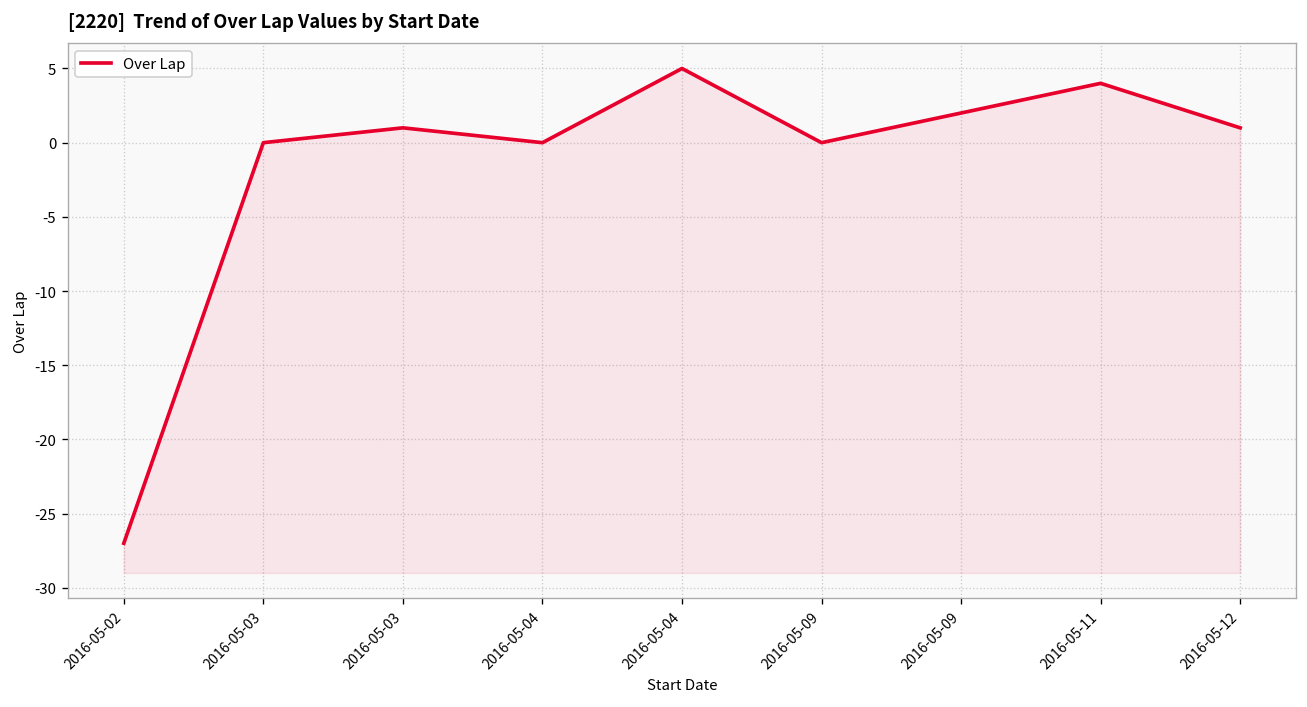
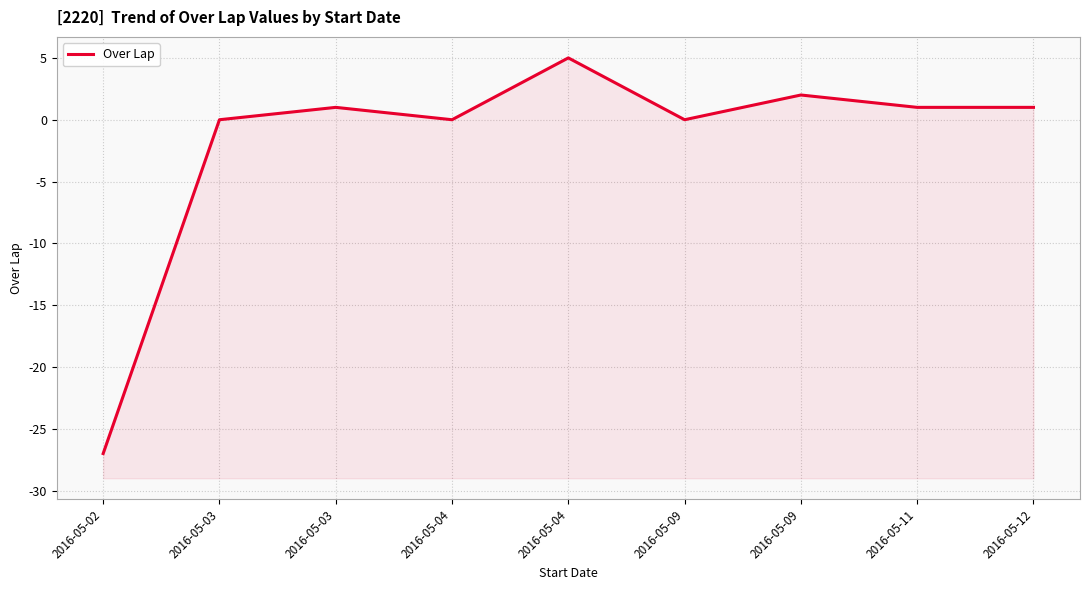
  {
    "2016-05-02": -27,
-   "2016-05-11": 4,
+   "2016-05-11": 1,
    "2016-05-12": 1
  }
